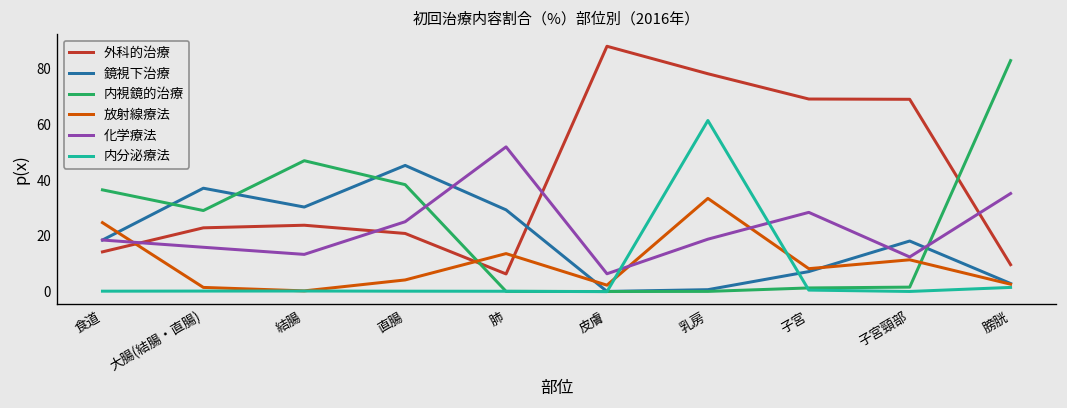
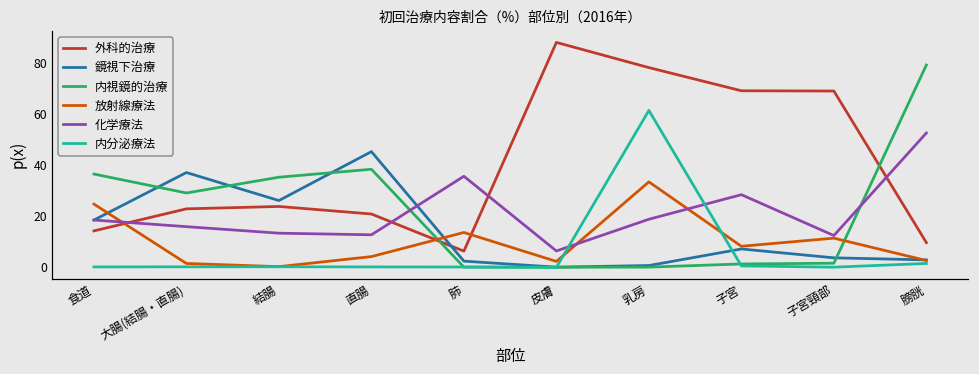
  {
    "鏡視下治療": {
      "大腸(結腸・直腸)": 37,
-     "結腸": 30,
+     "結腸": 26,
      "直腸": 45,
-     "肺": 29,
-     "子宮頸部": 18
+     "肺": 2,
+     "子宮頸部": 4
    },
    "内視鏡的治療": {
      "食道": 36,
      "大腸(結腸・直腸)": 29,
-     "結腸": 47,
+     "結腸": 35,
      "直腸": 38,
      "子宮頸部": 2,
-     "膀胱": 83
+     "膀胱": 79
    },
    "化学療法": {
      "大腸(結腸・直腸)": 16,
      "結腸": 13,
-     "直腸": 25,
-     "肺": 52,
+     "直腸": 13,
+     "肺": 36,
      "皮膚": 6,
      "乳房": 19,
      "子宮": 28,
-     "膀胱": 35
+     "膀胱": 53
    },
    "内分泌療法": {
      "食道": 0,
      "大腸(結腸・直腸)": 0,
      "直腸": 0,
      "乳房": 61,
      "子宮頸部": 0,
      "膀胱": 2
    }
  }
